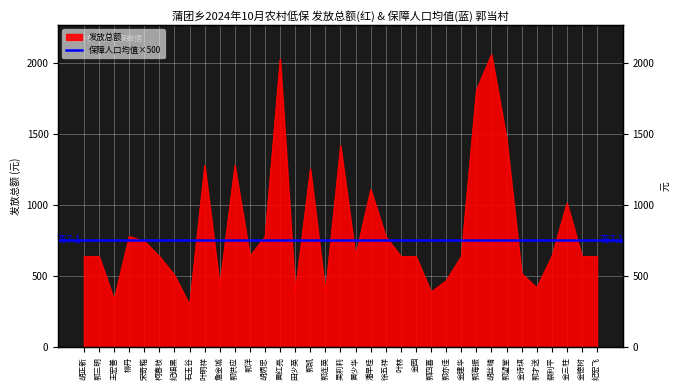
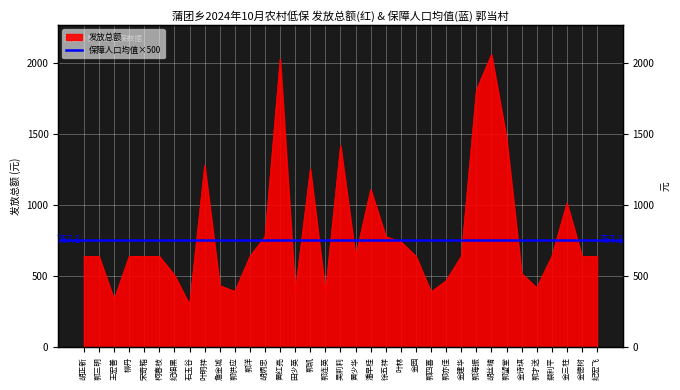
  {
    "郭三明": 640,
    "王宏善": 340,
-   "柳丹": 780,
-   "宋奇箱": 750,
+   "柳丹": 640,
+   "宋奇箱": 640,
    "柯春枝": 640,
    "纪细黑": 510,
    "石玉谷": 300,
    "叶明祥": 1280,
    "詹金城": 440,
-   "郭供应": 1280,
+   "郭供应": 390,
    "郭洋": 640,
    "胡炳忠": 780,
    "黄红亮": 2030,
    "田少英": 390,
    "郭凯": 1260,
    "郭连英": 390,
    "吴莉莉": 1420,
    "黄少华": 640,
    "潘早桂": 1110,
    "徐五祥": 780,
-   "叶林": 640,
+   "叶林": 740,
    "金园": 640,
    "郭四喜": 390,
    "郭亦佳": 470,
    "金建华": 640,
    "郭海振": 1810,
    "胡丝晴": 2060,
    "郭望堂": 1470,
    "金诗琪": 520,
    "郭才送": 420,
    "蔡利平": 640,
    "金三柱": 1020,
    "金德树": 640
  }
